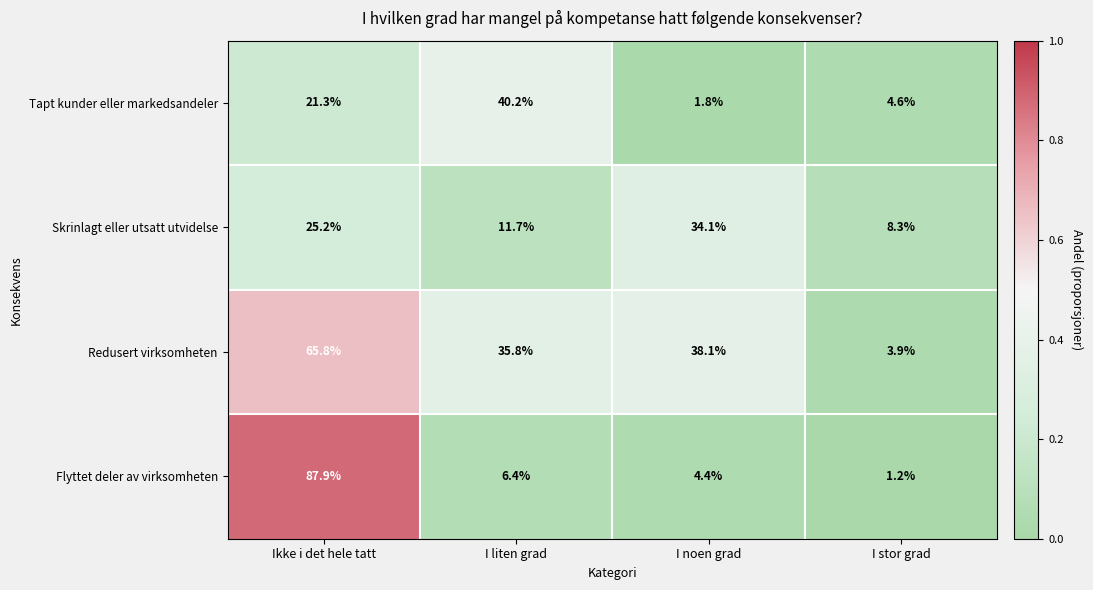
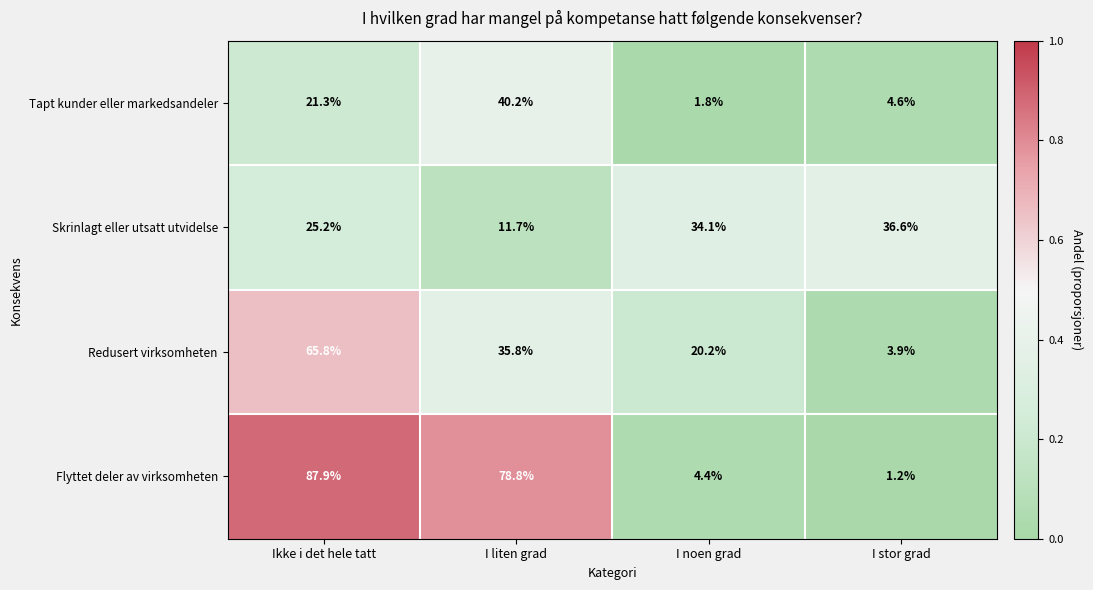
  {
    "Tapt kunder eller markedsandeler": {
      "Ikke i det hele tatt": "21.3%",
      "I liten grad": "40.2%",
      "I noen grad": "1.8%",
      "I stor grad": "4.6%"
    },
    "Skrinlagt eller utsatt utvidelse": {
      "Ikke i det hele tatt": "25.2%",
      "I liten grad": "11.7%",
      "I noen grad": "34.1%",
-     "I stor grad": "8.3%"
+     "I stor grad": "36.6%"
    },
    "Redusert virksomheten": {
      "Ikke i det hele tatt": "65.8%",
      "I liten grad": "35.8%",
-     "I noen grad": "38.1%",
+     "I noen grad": "20.2%",
      "I stor grad": "3.9%"
    },
    "Flyttet deler av virksomheten": {
      "Ikke i det hele tatt": "87.9%",
-     "I liten grad": "6.4%",
+     "I liten grad": "78.8%",
      "I noen grad": "4.4%",
      "I stor grad": "1.2%"
    }
  }
